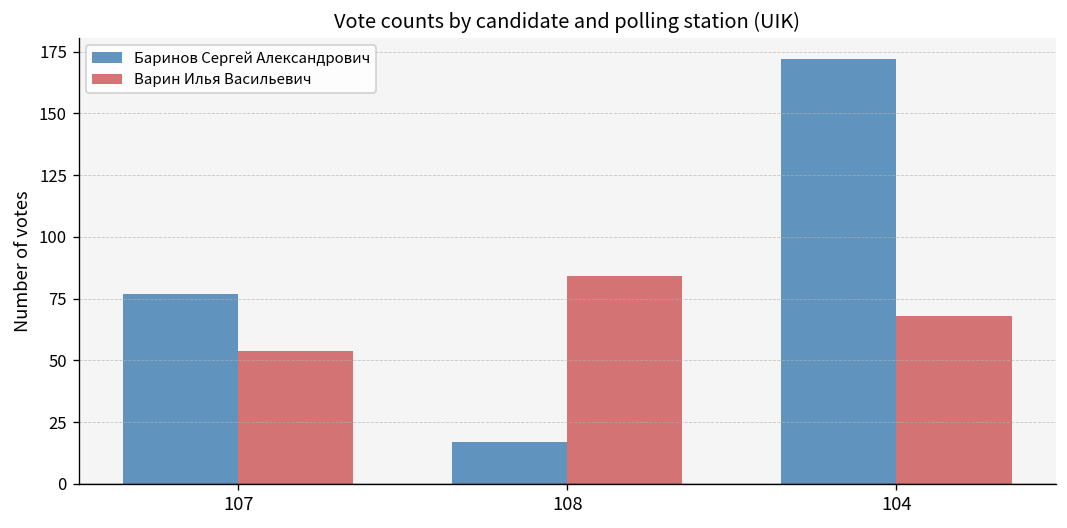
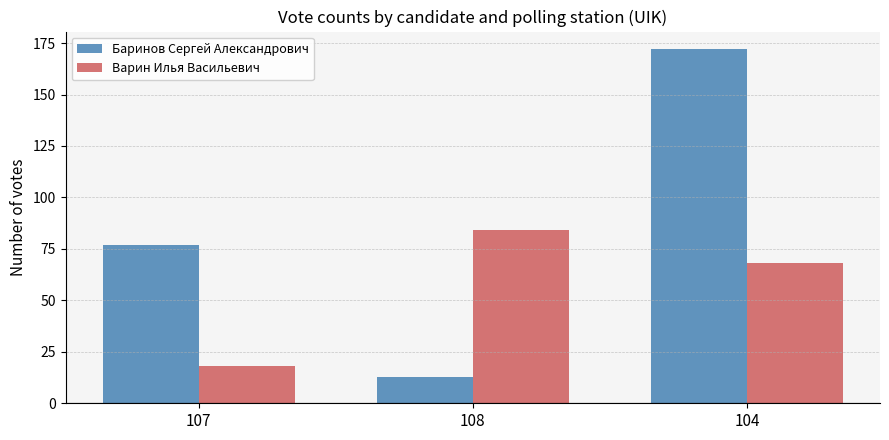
  {
    "Баринов Сергей Александрович": {
      "107": 77,
-     "108": 17,
+     "108": 13,
      "104": 172
    },
    "Варин Илья Васильевич": {
-     "107": 54,
+     "107": 18,
      "108": 84,
      "104": 68
    }
  }
